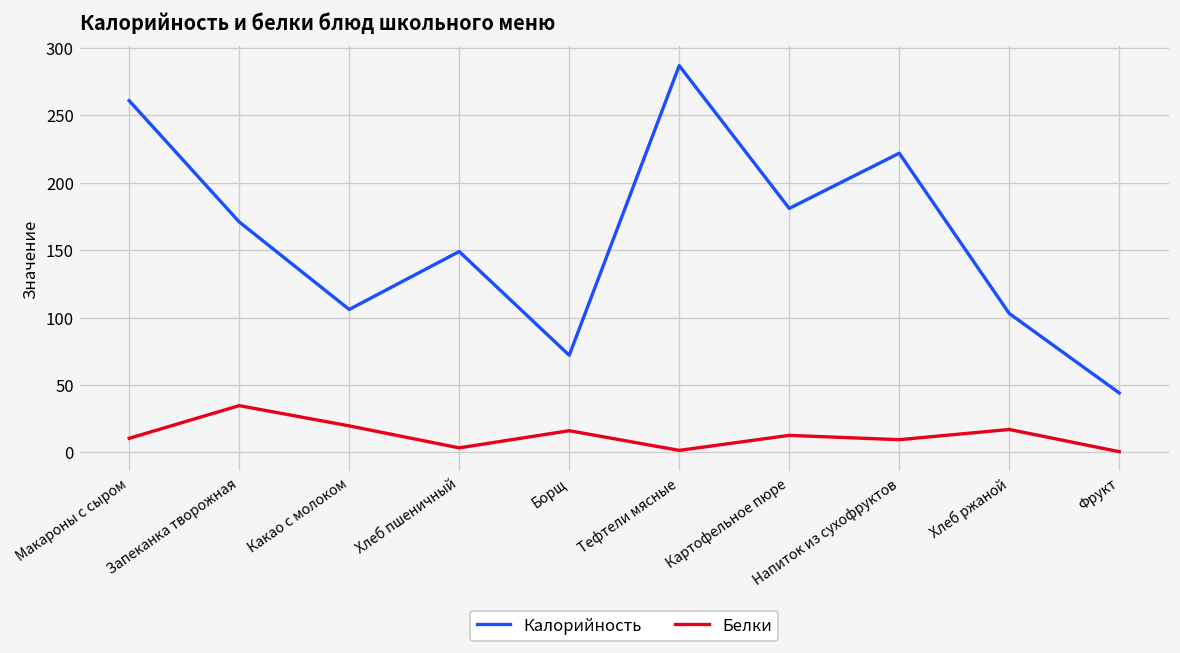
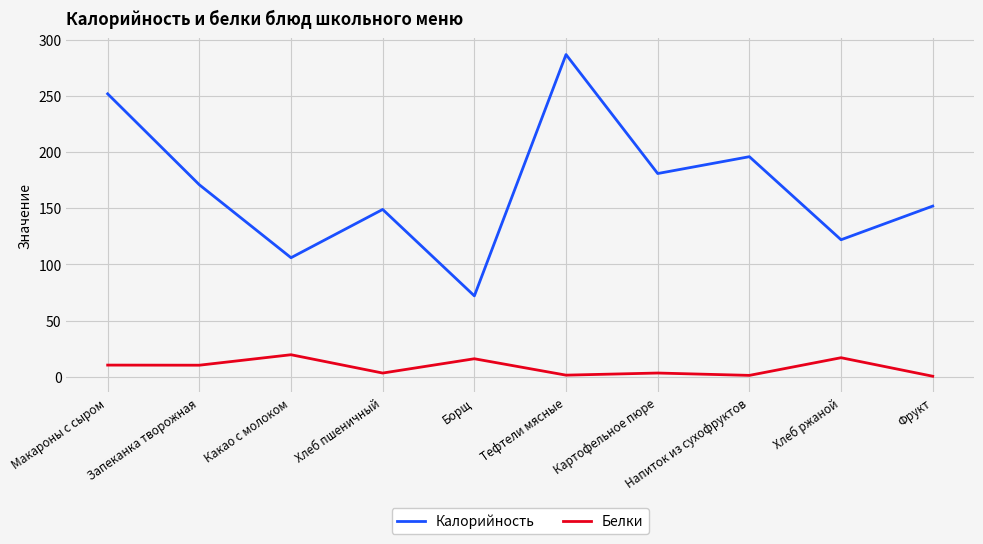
  {
    "Калорийность": {
-     "Макароны с сыром": 261,
+     "Макароны с сыром": 252,
      "Запеканка творожная": 171,
      "Какао с молоком": 106,
      "Хлеб пшеничный": 149,
      "Борщ": 72,
      "Тефтели мясные": 287,
      "Картофельное пюре": 181,
-     "Напиток из сухофруктов": 222,
-     "Хлеб ржаной": 103,
-     "Фрукт": 44
+     "Напиток из сухофруктов": 196,
+     "Хлеб ржаной": 122,
+     "Фрукт": 152
    },
    "Белки": {
      "Макароны с сыром": 10,
-     "Запеканка творожная": 35,
+     "Запеканка творожная": 10,
      "Какао с молоком": 20,
      "Хлеб пшеничный": 3,
      "Борщ": 16,
      "Тефтели мясные": 1,
-     "Картофельное пюре": 13,
-     "Напиток из сухофруктов": 9,
+     "Картофельное пюре": 3,
+     "Напиток из сухофруктов": 1,
      "Хлеб ржаной": 17,
      "Фрукт": 0
    }
  }
